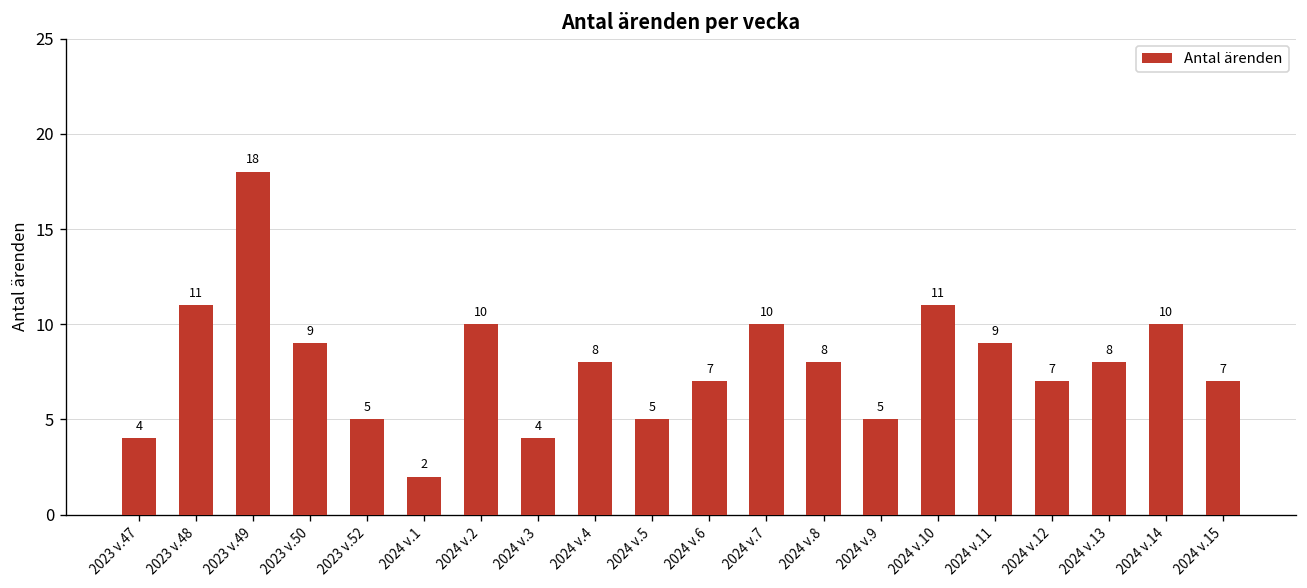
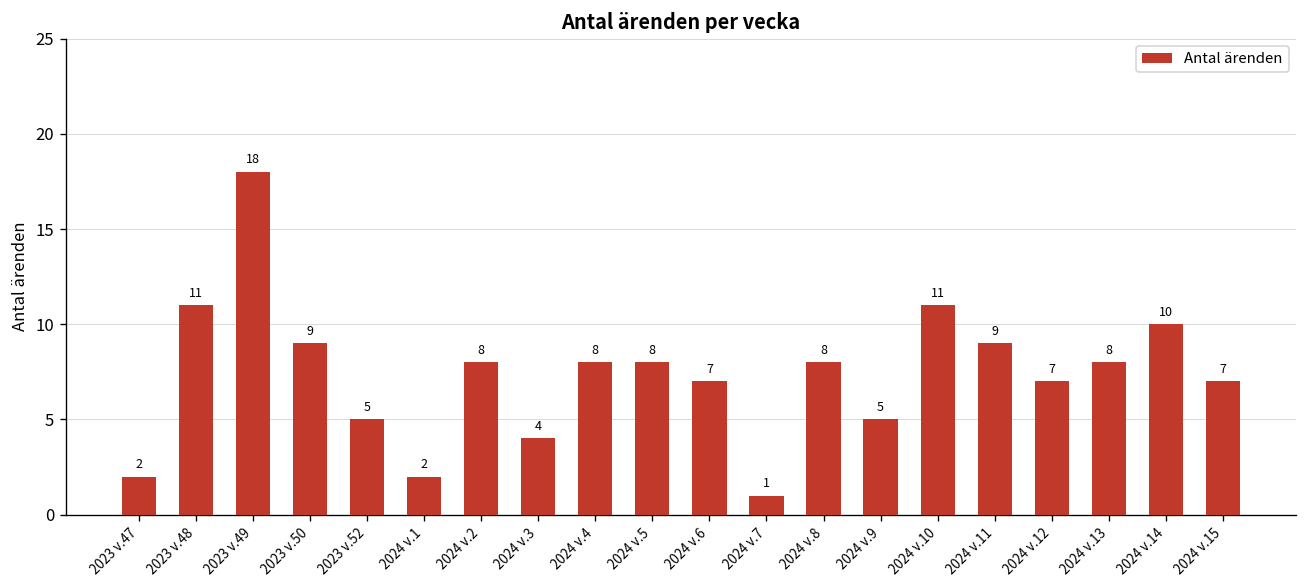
  {
-   "2023 v.47": 4,
+   "2023 v.47": 2,
    "2023 v.48": 11,
    "2023 v.49": 18,
    "2023 v.50": 9,
    "2023 v.52": 5,
    "2024 v.1": 2,
-   "2024 v.2": 10,
+   "2024 v.2": 8,
    "2024 v.3": 4,
    "2024 v.4": 8,
-   "2024 v.5": 5,
+   "2024 v.5": 8,
    "2024 v.6": 7,
-   "2024 v.7": 10,
+   "2024 v.7": 1,
    "2024 v.8": 8,
    "2024 v.9": 5,
    "2024 v.10": 11,
    "2024 v.11": 9,
    "2024 v.12": 7,
    "2024 v.13": 8,
    "2024 v.14": 10,
    "2024 v.15": 7
  }
